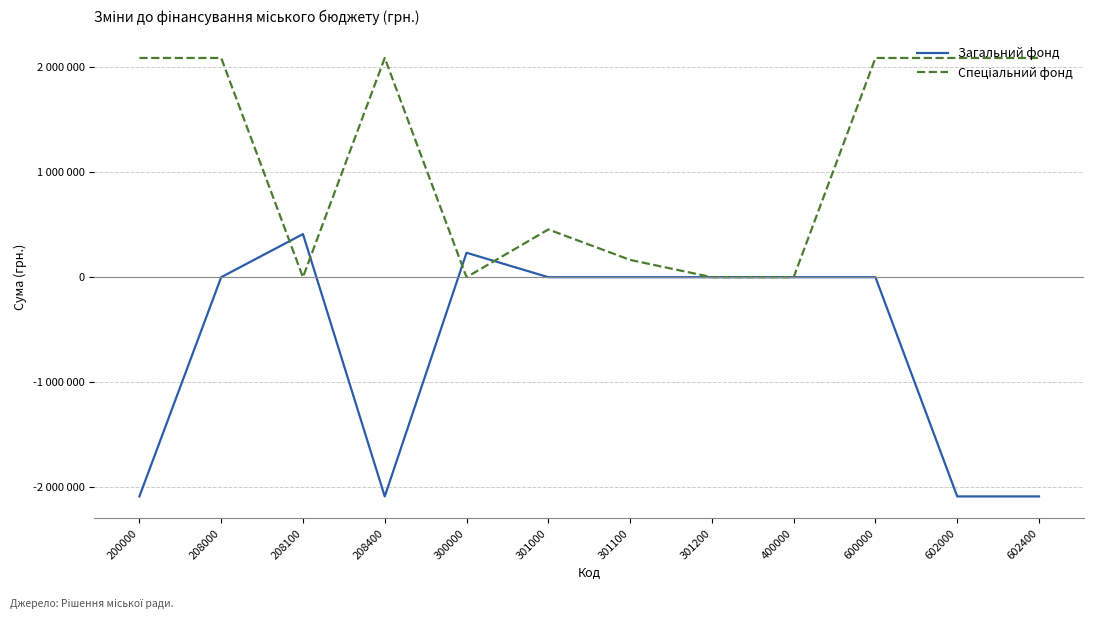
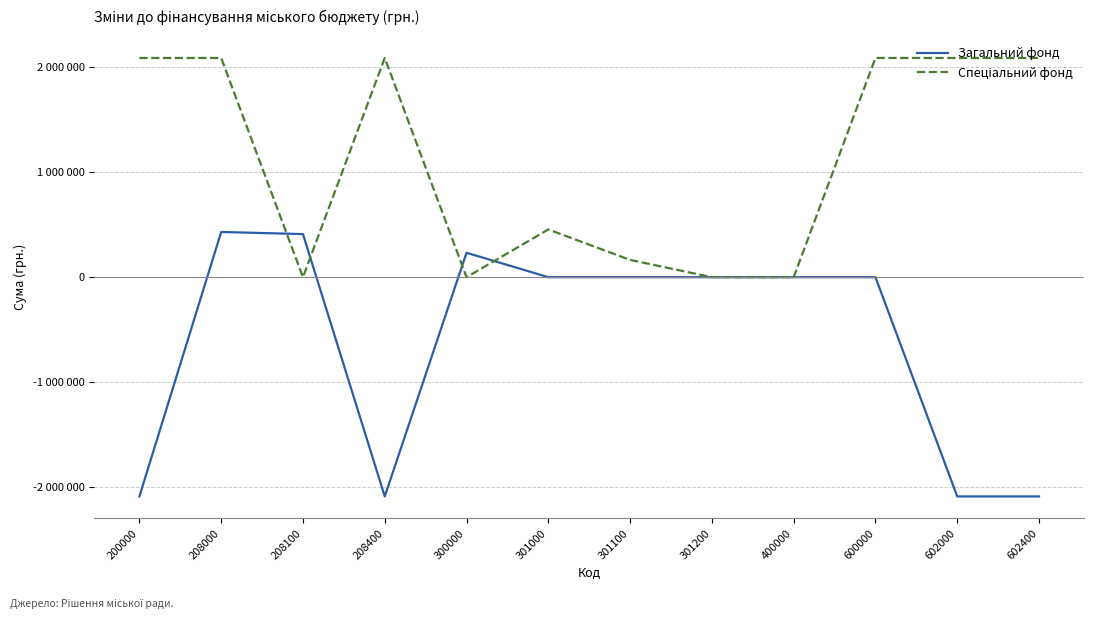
  {
    "Загальний фонд": {
      "200000": -2090000,
-     "208000": 0,
+     "208000": 430000,
      "208100": 410000,
      "208400": -2090000,
      "300000": 230000,
      "301000": 0,
      "301100": 0,
      "600000": 0,
      "602000": -2090000,
      "602400": -2090000
    },
    "Спеціальний фонд": {
      "200000": 2090000,
      "208000": 2090000,
      "208100": 0,
      "208400": 2090000,
      "300000": 0,
      "301000": 460000,
      "301100": 160000,
      "600000": 2090000,
      "602000": 2090000,
      "602400": 2090000
    }
  }
